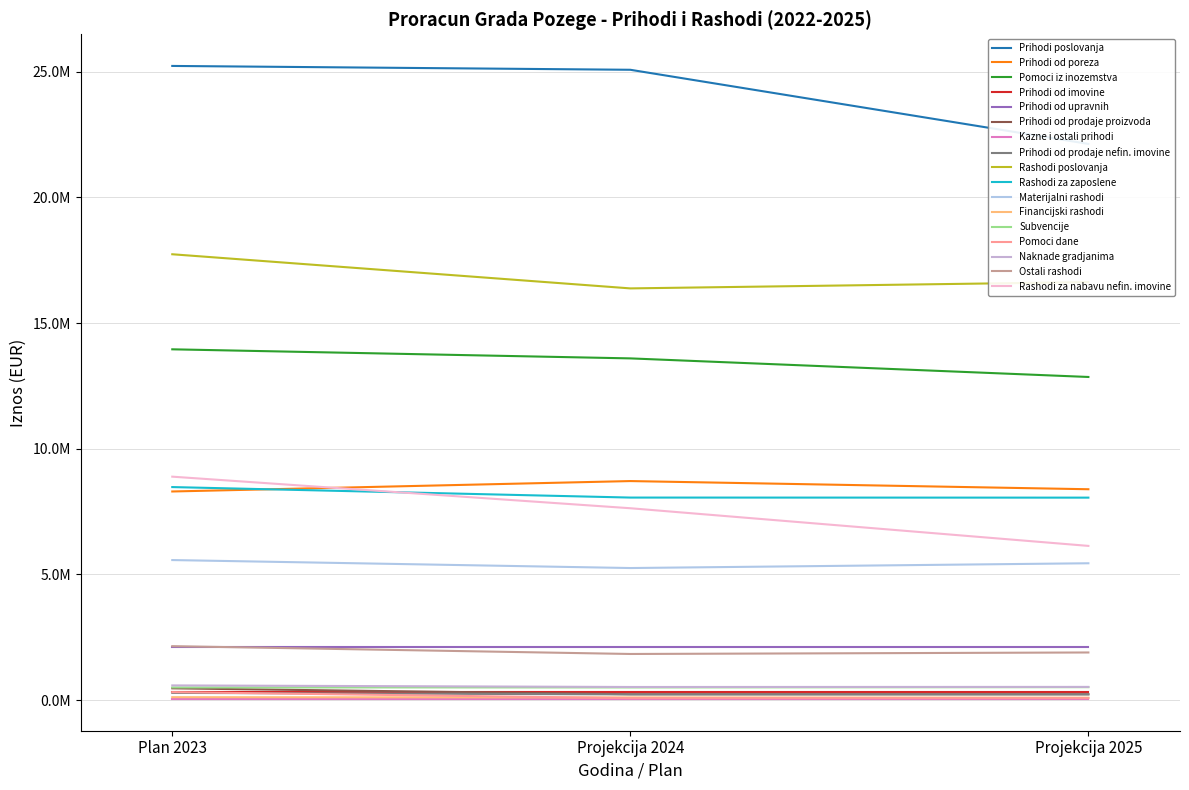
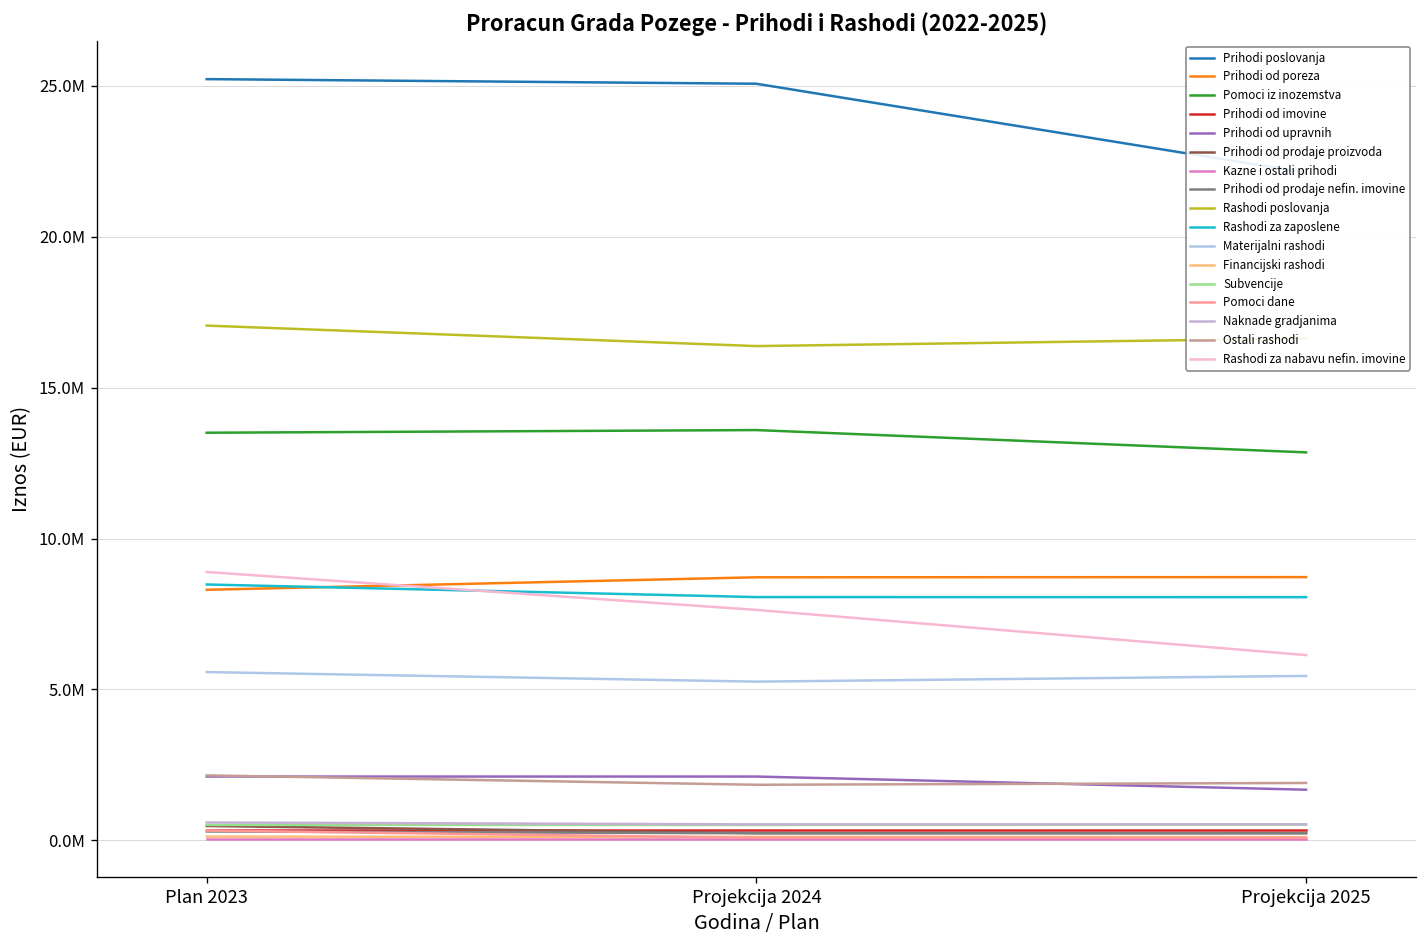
  {
    "Prihodi poslovanja": {
      "Plan 2023": 25200000,
      "Projekcija 2024": 25100000
    },
    "Prihodi od poreza": {
      "Plan 2023": 8300000,
      "Projekcija 2024": 8700000,
-     "Projekcija 2025": 8400000
+     "Projekcija 2025": 8700000
    },
    "Pomoci iz inozemstva": {
-     "Plan 2023": 14000000,
+     "Plan 2023": 13500000,
      "Projekcija 2024": 13600000,
      "Projekcija 2025": 12900000
    },
    "Prihodi od imovine": {
      "Projekcija 2024": 300000,
      "Projekcija 2025": 300000
    },
    "Prihodi od upravnih": {
      "Projekcija 2024": 2100000,
-     "Projekcija 2025": 2100000
+     "Projekcija 2025": 1700000
    },
    "Rashodi poslovanja": {
-     "Plan 2023": 17700000,
+     "Plan 2023": 17100000,
      "Projekcija 2024": 16400000
    },
    "Rashodi za zaposlene": {
      "Plan 2023": 8500000,
      "Projekcija 2024": 8100000,
      "Projekcija 2025": 8100000
    }
  }
